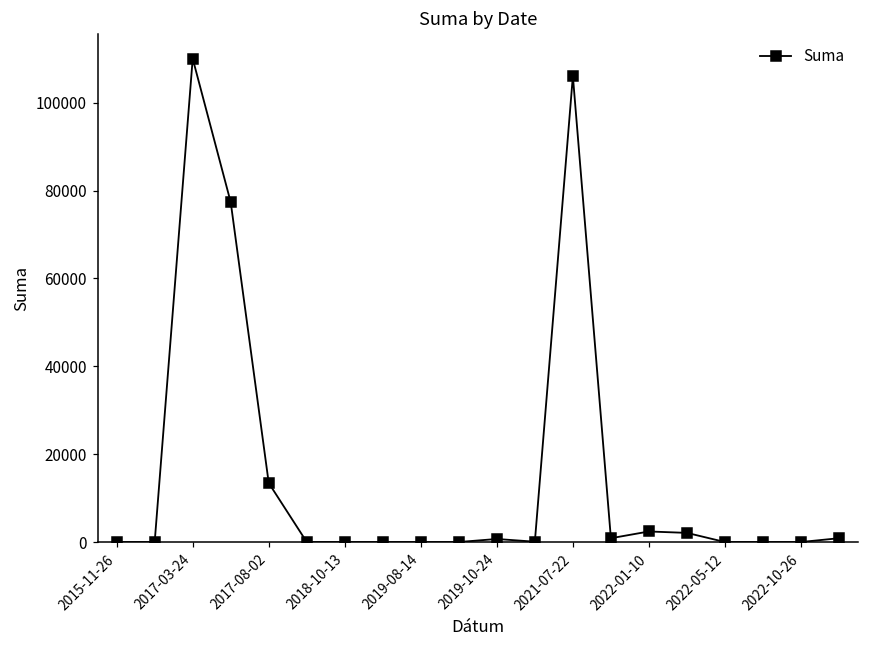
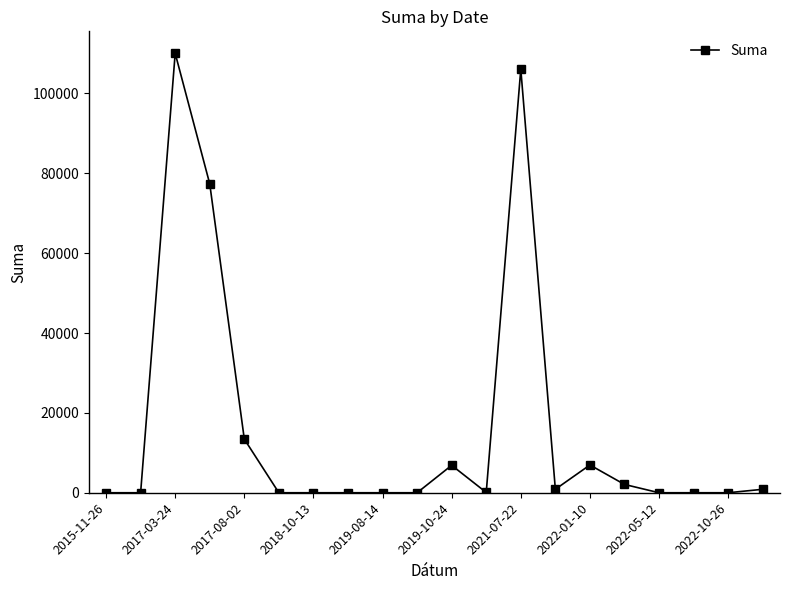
  {
    "2015-11-26": 0,
    "2017-03-24": 110000,
    "2018-10-13": 0,
-   "2019-10-24": 1000,
-   "2022-01-10": 2000,
+   "2019-10-24": 7000,
+   "2022-01-10": 7000,
    "2022-10-26": 0
  }
